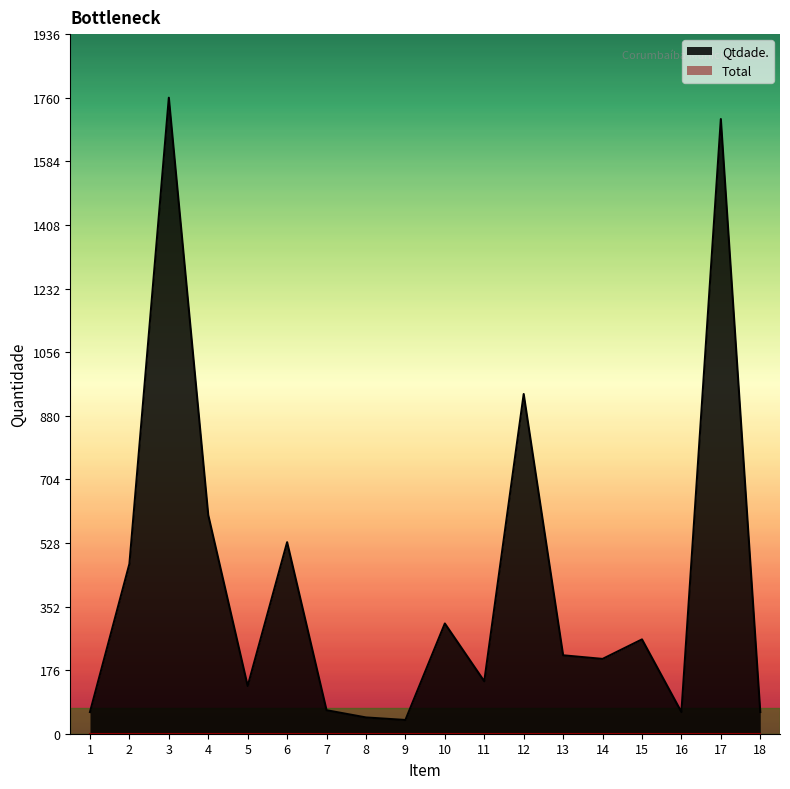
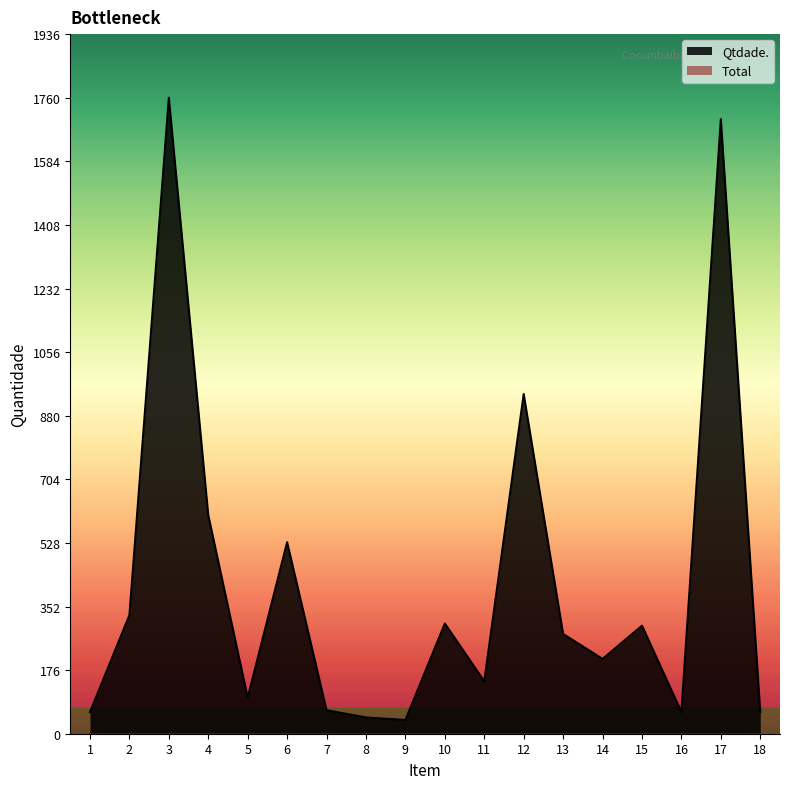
  {
    "Qtdade.": {
      "1": 60,
-     "2": 470,
+     "2": 330,
      "3": 1760,
      "4": 610,
-     "5": 130,
+     "5": 100,
      "6": 530,
      "7": 70,
      "8": 50,
      "9": 40,
      "10": 310,
      "11": 150,
      "12": 940,
-     "13": 220,
+     "13": 280,
      "14": 210,
-     "15": 260,
+     "15": 300,
      "16": 60,
      "17": 1700,
      "18": 60
    },
    "Total": {
      "1": 0,
      "2": 0,
      "3": 0,
      "4": 0,
      "5": 0,
      "6": 0,
      "7": 0,
      "8": 0,
      "9": 0,
      "10": 0,
      "11": 0,
      "12": 0,
      "13": 0,
      "14": 0,
      "15": 0,
      "16": 0,
      "17": 0,
      "18": 0
    }
  }
